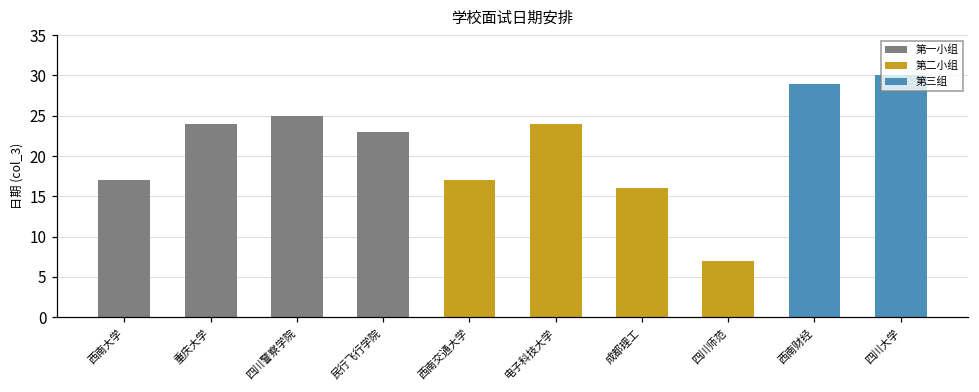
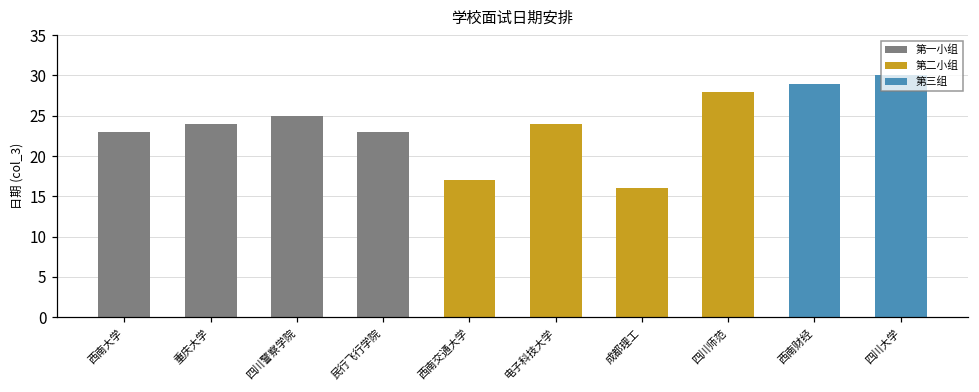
  {
-   "西南大学": 17,
+   "西南大学": 23,
    "重庆大学": 24,
    "四川警察学院": 25,
    "民行飞行学院": 23,
    "西南交通大学": 17,
    "电子科技大学": 24,
    "成都理工": 16,
-   "四川师范": 7,
+   "四川师范": 28,
    "西南财经": 29
  }
